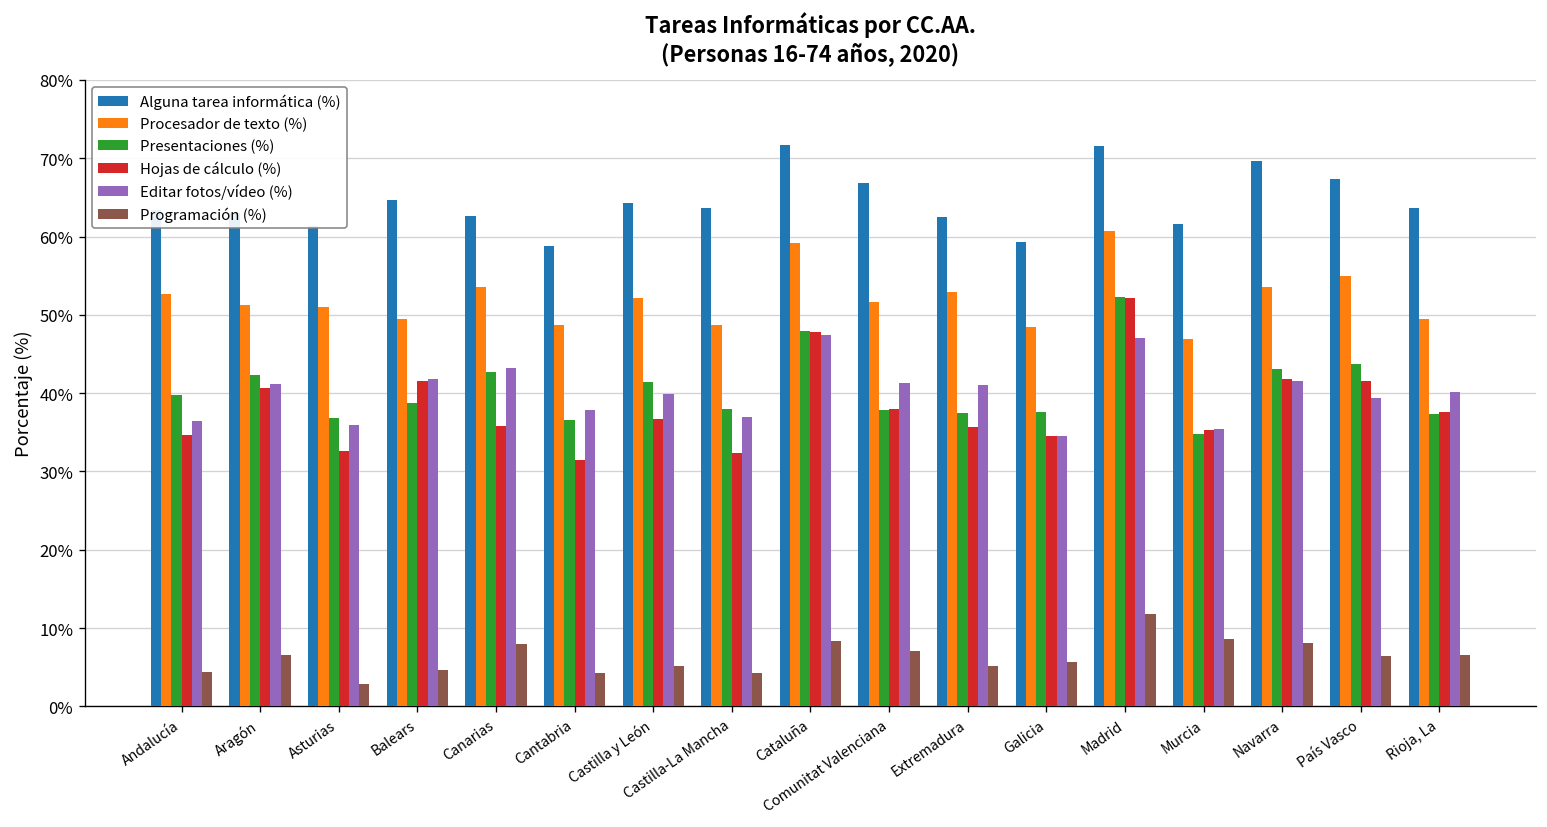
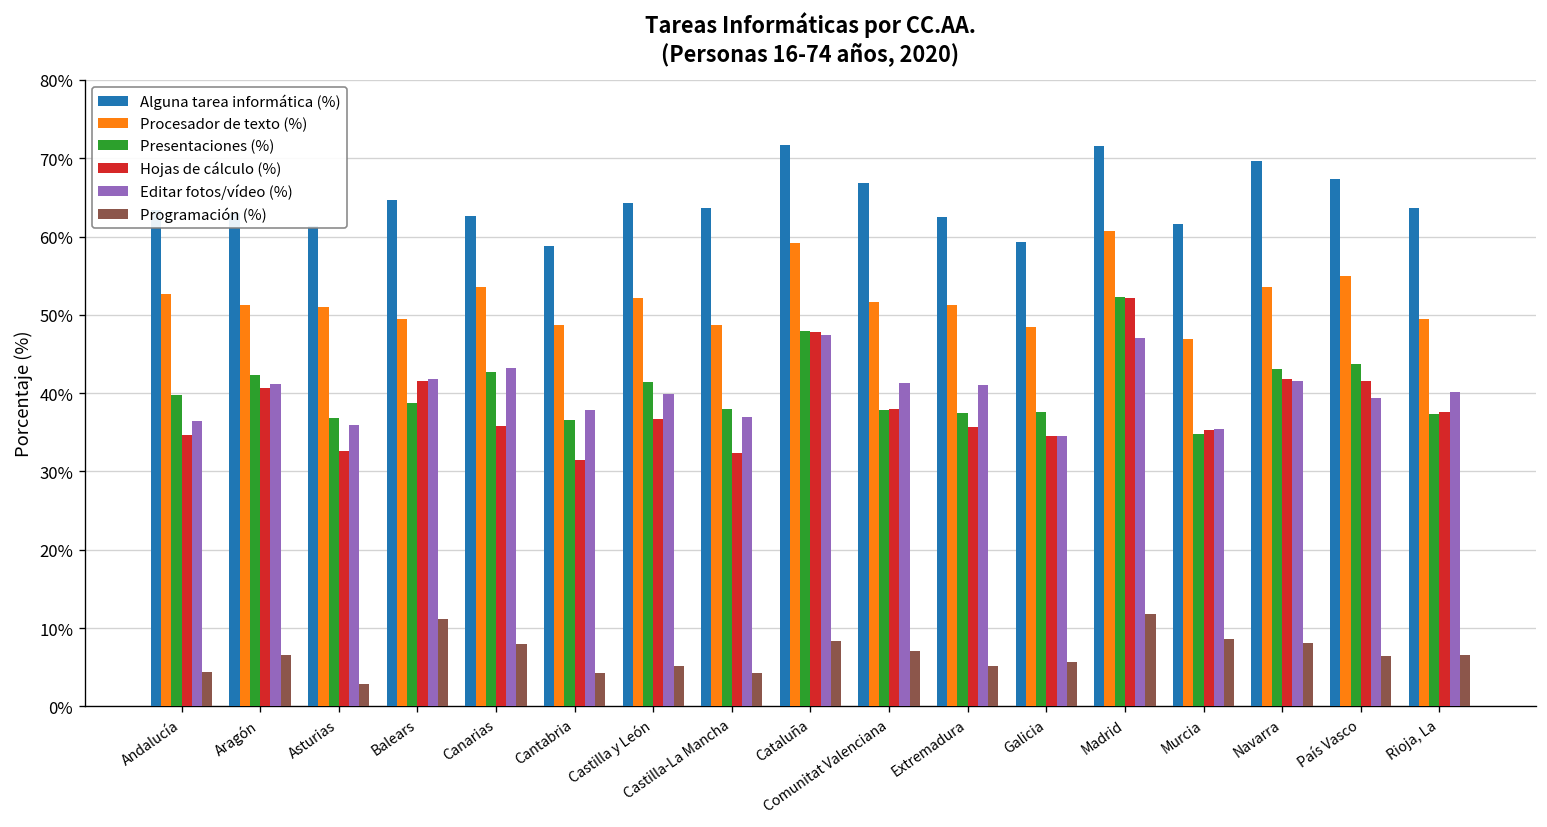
  {
    "Alguna tarea informática (%)": {
      "Balears": "65%",
      "Canarias": "63%",
      "Cantabria": "59%",
      "Castilla y León": "64%",
      "Castilla-La Mancha": "64%",
      "Cataluña": "72%",
      "Comunitat Valenciana": "67%",
      "Extremadura": "63%",
      "Galicia": "59%",
      "Madrid": "72%",
      "Murcia": "62%",
      "Navarra": "70%",
      "País Vasco": "67%",
      "Rioja, La": "64%"
    },
    "Procesador de texto (%)": {
      "Andalucía": "53%",
      "Aragón": "51%",
      "Asturias": "51%",
      "Balears": "50%",
      "Canarias": "54%",
      "Cantabria": "49%",
      "Castilla y León": "52%",
      "Castilla-La Mancha": "49%",
      "Cataluña": "59%",
      "Comunitat Valenciana": "52%",
-     "Extremadura": "53%",
+     "Extremadura": "51%",
      "Galicia": "49%",
      "Madrid": "61%",
      "Murcia": "47%",
      "Navarra": "54%",
      "País Vasco": "55%",
      "Rioja, La": "50%"
    },
    "Presentaciones (%)": {
      "Andalucía": "40%",
      "Aragón": "42%",
      "Asturias": "37%",
      "Balears": "39%",
      "Canarias": "43%",
      "Cantabria": "37%",
      "Castilla y León": "41%",
      "Castilla-La Mancha": "38%",
      "Cataluña": "48%",
      "Comunitat Valenciana": "38%",
      "Extremadura": "38%",
      "Galicia": "38%",
      "Madrid": "52%",
      "Murcia": "35%",
      "Navarra": "43%",
      "País Vasco": "44%",
      "Rioja, La": "37%"
    },
    "Hojas de cálculo (%)": {
      "Andalucía": "35%",
      "Aragón": "41%",
      "Asturias": "33%",
      "Balears": "42%",
      "Canarias": "36%",
      "Cantabria": "31%",
      "Castilla y León": "37%",
      "Castilla-La Mancha": "32%",
      "Cataluña": "48%",
      "Comunitat Valenciana": "38%",
      "Extremadura": "36%",
      "Galicia": "35%",
      "Madrid": "52%",
      "Murcia": "35%",
      "Navarra": "42%",
      "País Vasco": "42%",
      "Rioja, La": "38%"
    },
    "Editar fotos/vídeo (%)": {
      "Andalucía": "37%",
      "Aragón": "41%",
      "Asturias": "36%",
      "Balears": "42%",
      "Canarias": "43%",
      "Cantabria": "38%",
      "Castilla y León": "40%",
      "Castilla-La Mancha": "37%",
      "Cataluña": "47%",
      "Comunitat Valenciana": "41%",
      "Extremadura": "41%",
      "Galicia": "35%",
      "Madrid": "47%",
      "Murcia": "35%",
      "Navarra": "42%",
      "País Vasco": "39%",
      "Rioja, La": "40%"
    },
    "Programación (%)": {
      "Andalucía": "4%",
      "Aragón": "7%",
      "Asturias": "3%",
-     "Balears": "5%",
+     "Balears": "11%",
      "Canarias": "8%",
      "Cantabria": "4%",
      "Castilla y León": "5%",
      "Castilla-La Mancha": "4%",
      "Cataluña": "8%",
      "Comunitat Valenciana": "7%",
      "Extremadura": "5%",
      "Galicia": "6%",
      "Madrid": "12%",
      "Murcia": "9%",
      "Navarra": "8%",
      "País Vasco": "6%",
      "Rioja, La": "7%"
    }
  }
